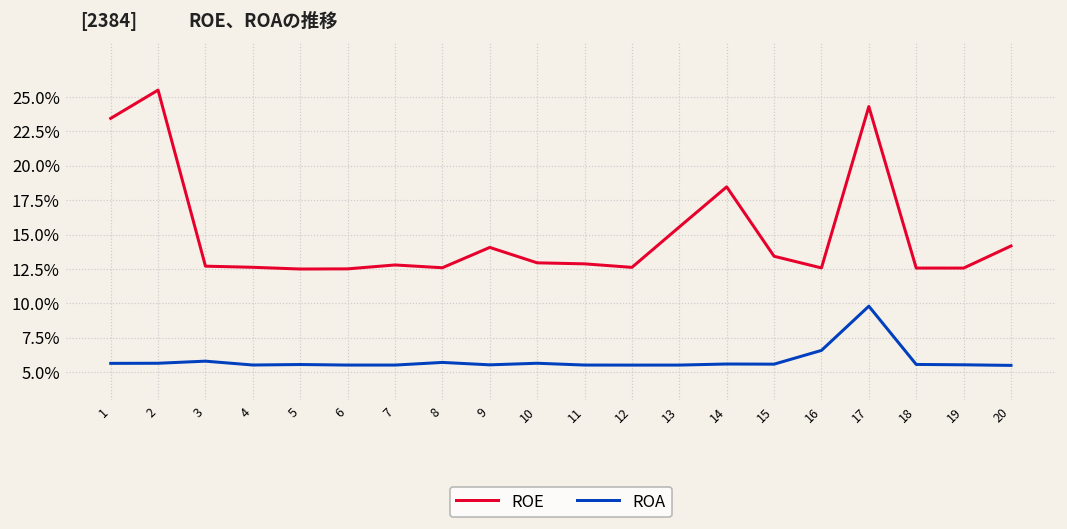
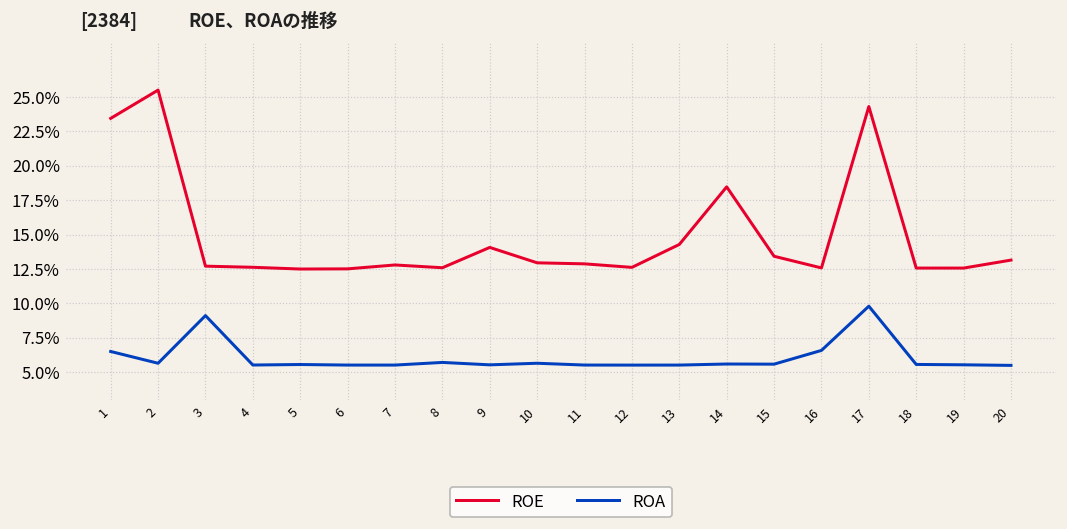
  {
    "ROE": {
      "1": "23.4%",
      "2": "25.5%",
      "3": "12.7%",
      "4": "12.6%",
      "5": "12.5%",
      "6": "12.5%",
      "7": "12.8%",
      "8": "12.6%",
      "9": "14.1%",
      "10": "13.0%",
      "11": "12.9%",
      "12": "12.6%",
-     "13": "15.6%",
+     "13": "14.3%",
      "14": "18.5%",
      "15": "13.4%",
      "16": "12.6%",
      "17": "24.3%",
      "18": "12.6%",
      "19": "12.6%",
-     "20": "14.2%"
+     "20": "13.1%"
    },
    "ROA": {
-     "1": "5.6%",
+     "1": "6.5%",
      "2": "5.7%",
-     "3": "5.8%",
+     "3": "9.1%",
      "4": "5.5%",
      "5": "5.6%",
      "6": "5.5%",
      "7": "5.5%",
      "8": "5.7%",
      "9": "5.5%",
      "10": "5.7%",
      "11": "5.5%",
      "12": "5.5%",
      "13": "5.5%",
      "14": "5.6%",
      "15": "5.6%",
      "16": "6.6%",
      "17": "9.8%",
      "18": "5.6%",
      "19": "5.5%",
      "20": "5.5%"
    }
  }
